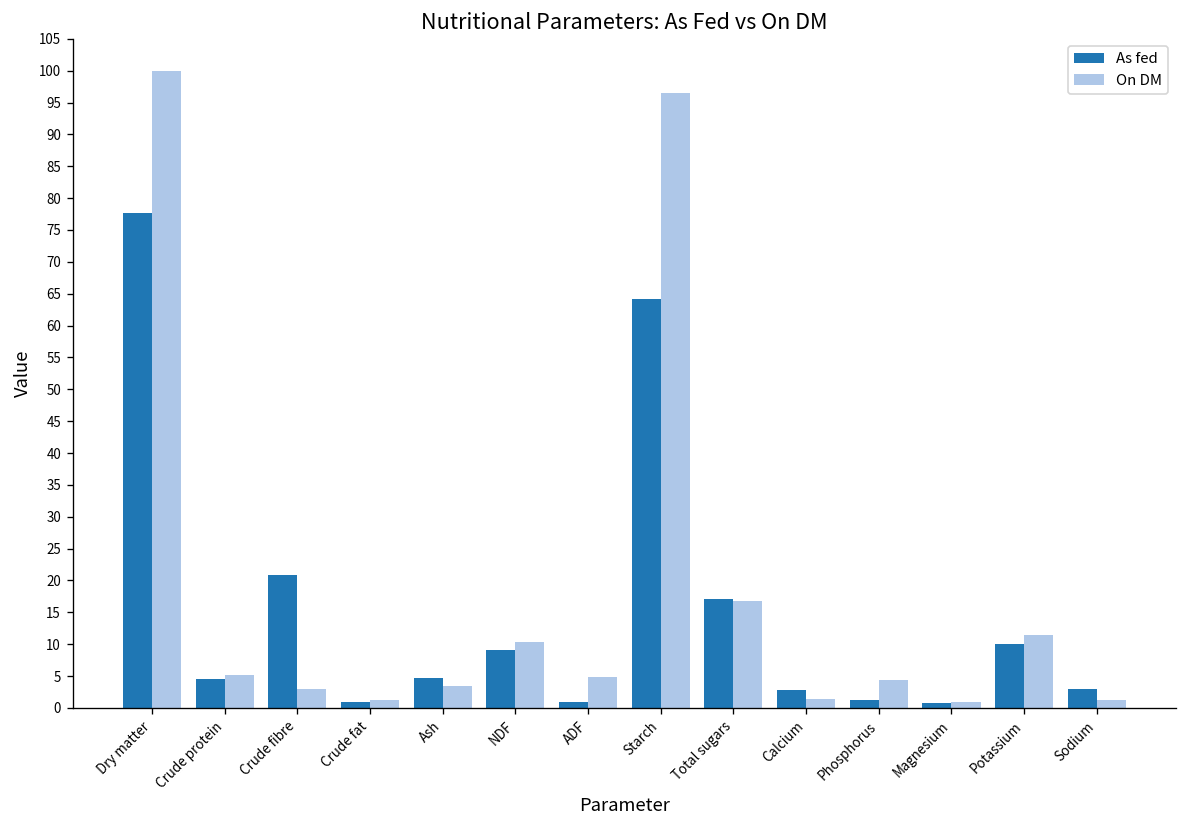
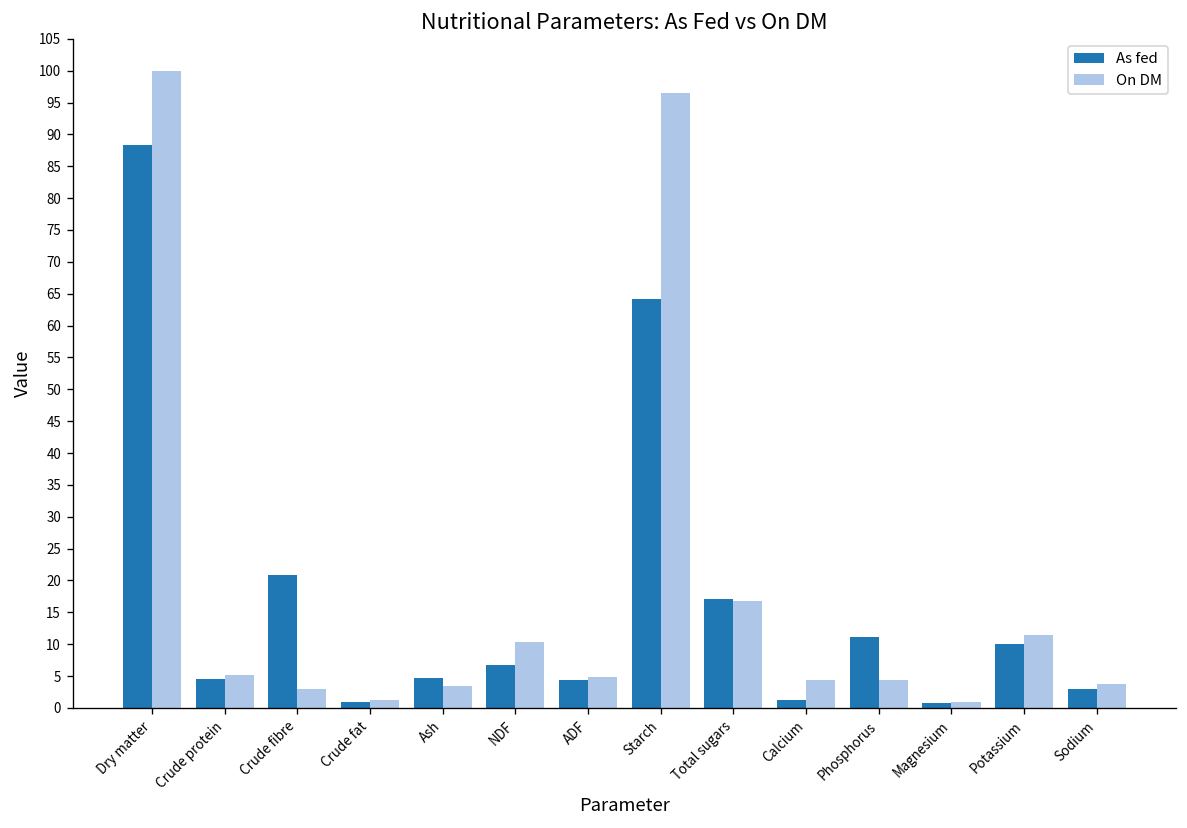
  {
    "As fed": {
-     "Dry matter": 78,
+     "Dry matter": 88,
      "Crude protein": 5,
      "Crude fibre": 21,
      "Crude fat": 1,
      "Ash": 5,
-     "NDF": 9,
-     "ADF": 1,
+     "NDF": 7,
+     "ADF": 4,
      "Starch": 64,
      "Total sugars": 17,
-     "Calcium": 3,
-     "Phosphorus": 1,
+     "Calcium": 1,
+     "Phosphorus": 11,
      "Magnesium": 1,
      "Potassium": 10,
      "Sodium": 3
    },
    "On DM": {
      "Dry matter": 100,
      "Crude protein": 5,
      "Crude fibre": 3,
      "Crude fat": 1,
      "Ash": 3,
      "NDF": 10,
      "ADF": 5,
      "Starch": 97,
      "Total sugars": 17,
-     "Calcium": 1,
+     "Calcium": 4,
      "Phosphorus": 4,
      "Magnesium": 1,
      "Potassium": 11,
-     "Sodium": 1
+     "Sodium": 4
    }
  }
